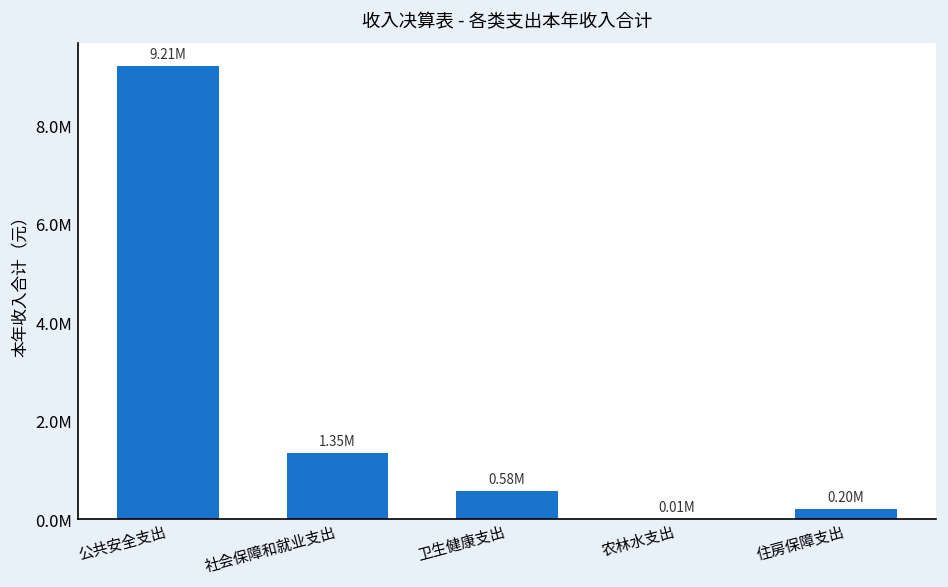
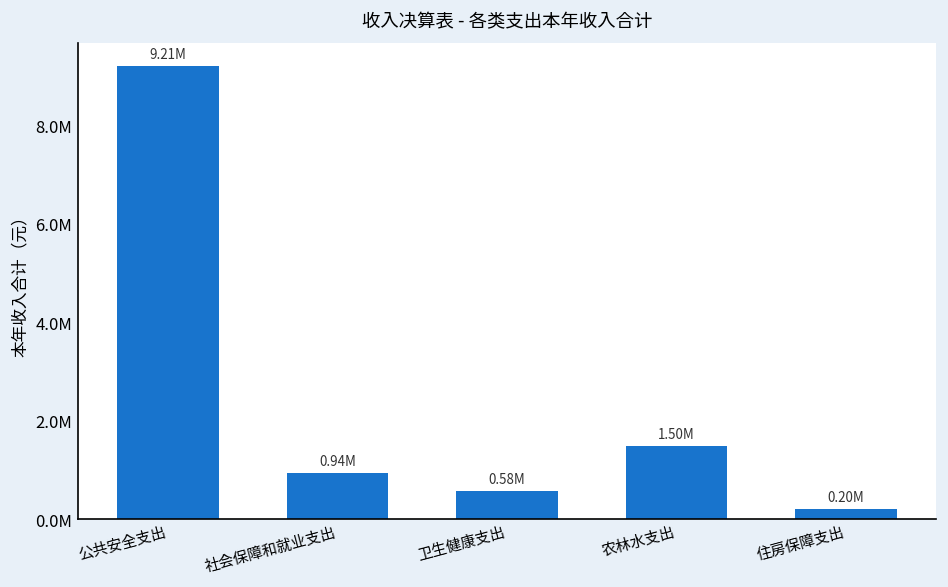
  {
    "公共安全支出": "9.21M",
-   "社会保障和就业支出": "1.35M",
+   "社会保障和就业支出": "0.94M",
    "卫生健康支出": "0.58M",
-   "农林水支出": "0.01M",
+   "农林水支出": "1.50M",
    "住房保障支出": "0.20M"
  }
